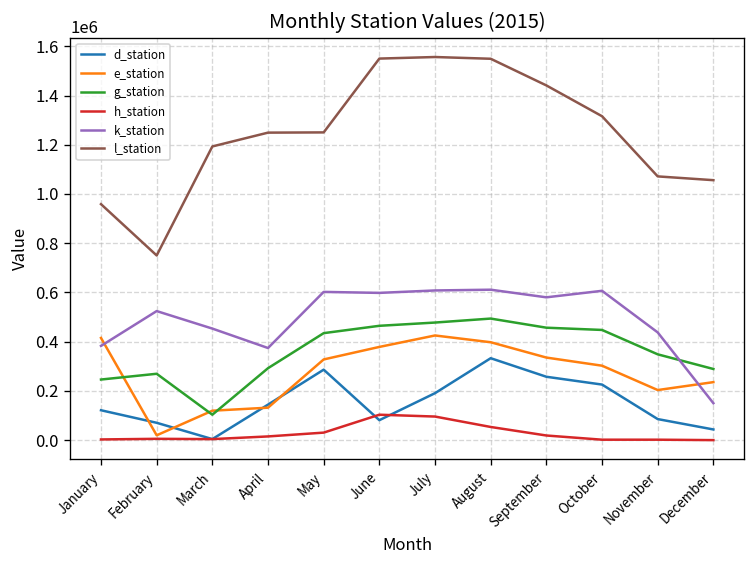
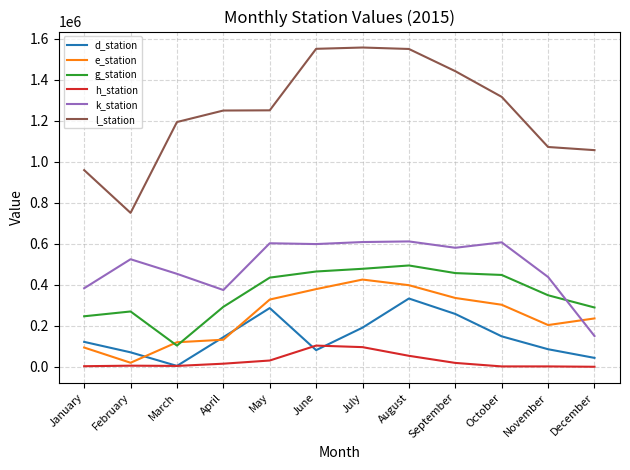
  {
    "d_station": {
      "January": 120000,
      "February": 70000,
      "May": 290000,
      "June": 80000,
      "July": 190000,
      "August": 330000,
      "September": 260000,
-     "October": 230000,
+     "October": 150000,
      "November": 90000,
      "December": 40000
    },
    "e_station": {
-     "January": 420000,
+     "January": 90000,
      "February": 20000,
      "March": 120000,
      "May": 330000,
      "June": 380000,
      "July": 430000,
      "August": 400000,
      "September": 340000,
      "October": 300000,
      "November": 200000,
      "December": 240000
    },
    "g_station": {
      "January": 250000,
      "February": 270000,
      "March": 100000,
      "April": 290000,
      "May": 430000,
      "June": 460000,
      "July": 480000,
      "August": 490000,
      "September": 460000,
      "October": 450000,
      "November": 350000,
      "December": 290000
    },
    "h_station": {
      "January": 0,
      "February": 10000,
      "April": 20000,
      "May": 30000,
      "June": 100000,
      "July": 100000,
      "August": 50000,
      "September": 20000,
      "October": 0,
      "November": 0,
      "December": 0
    },
    "k_station": {
      "January": 380000,
      "February": 520000,
      "March": 450000,
      "April": 370000,
      "May": 600000,
      "June": 600000,
      "July": 610000,
      "August": 610000,
      "September": 580000,
      "October": 610000,
      "November": 440000,
      "December": 150000
    },
    "l_station": {
      "January": 960000,
      "February": 750000,
      "March": 1190000,
      "April": 1250000,
      "May": 1250000,
      "June": 1550000,
      "July": 1560000,
      "August": 1550000,
      "September": 1440000,
      "October": 1320000,
      "November": 1070000,
      "December": 1060000
    }
  }
